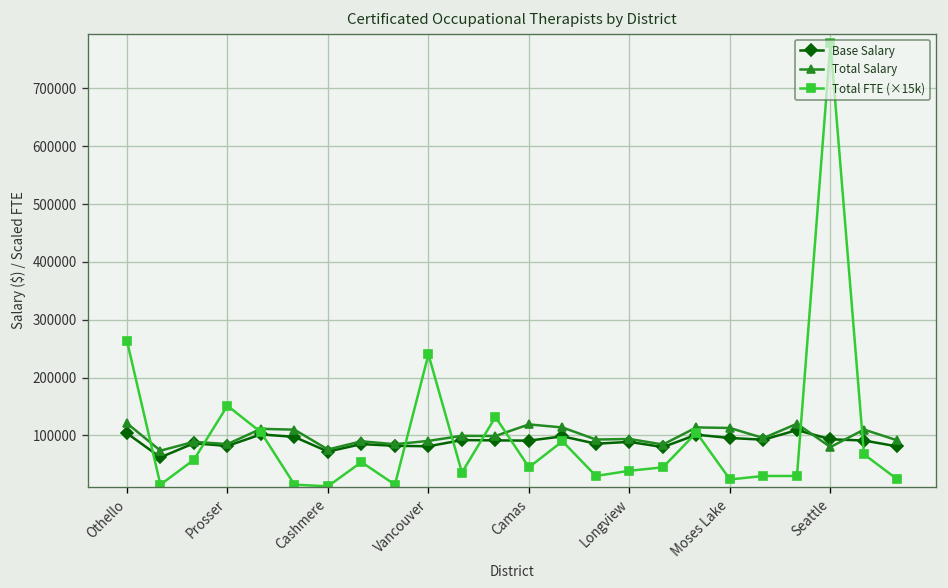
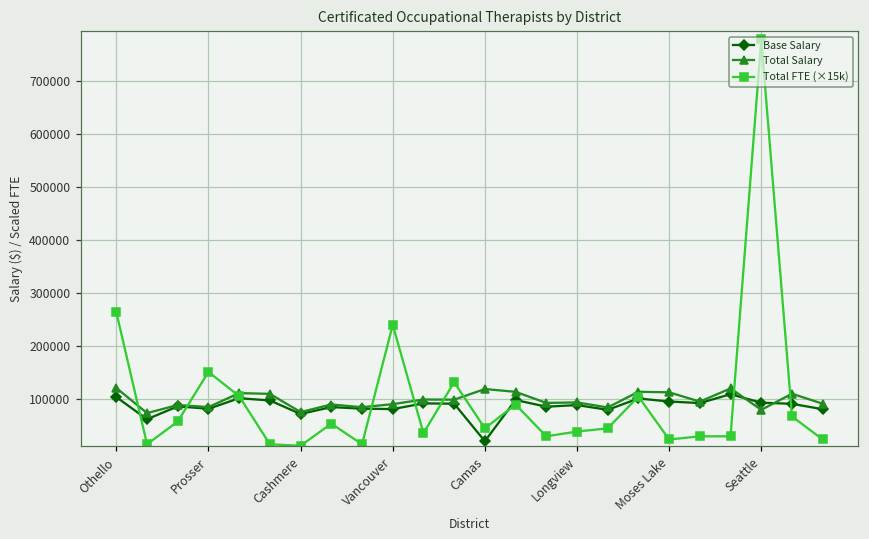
  {
    "Base Salary": {
      "Othello": 100000,
      "Vancouver": 80000,
-     "Camas": 90000,
+     "Camas": 20000,
      "Moses Lake": 100000,
      "Seattle": 90000
    },
    "Total Salary": {
      "Othello": 120000,
      "Vancouver": 90000,
      "Camas": 120000,
      "Moses Lake": 110000,
      "Seattle": 80000
    },
    "Total FTE (×15k)": {
      "Othello": 260000,
      "Prosser": 150000,
      "Cashmere": 10000,
      "Vancouver": 240000,
      "Camas": 50000,
      "Longview": 40000,
      "Moses Lake": 20000
    }
  }
